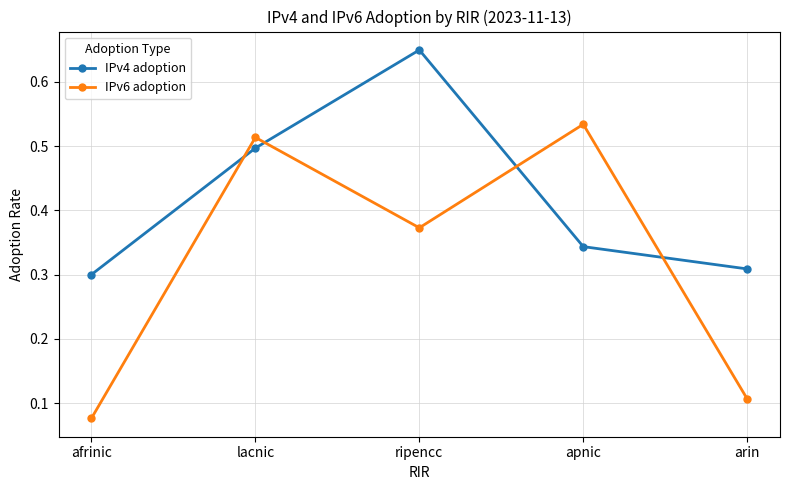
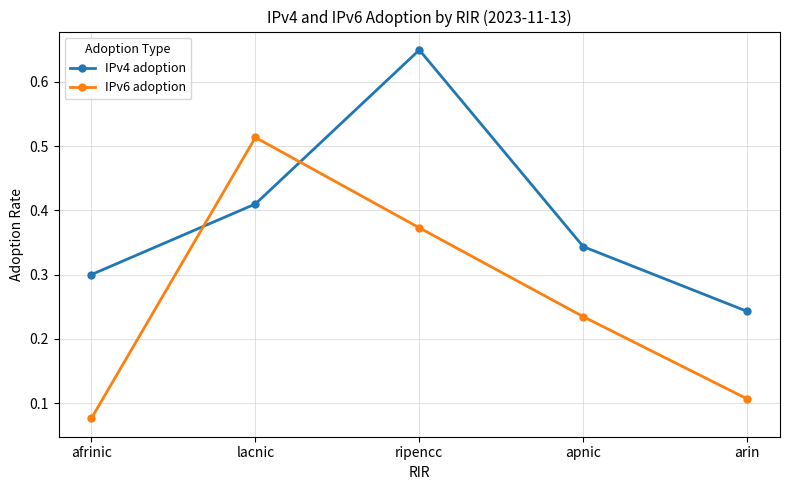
  {
    "IPv4 adoption": {
      "afrinic": 0.30,
-     "lacnic": 0.50,
+     "lacnic": 0.41,
      "ripencc": 0.65,
      "apnic": 0.34,
-     "arin": 0.31
+     "arin": 0.24
    },
    "IPv6 adoption": {
      "afrinic": 0.08,
      "lacnic": 0.51,
      "ripencc": 0.37,
-     "apnic": 0.53,
+     "apnic": 0.23,
      "arin": 0.11
    }
  }
